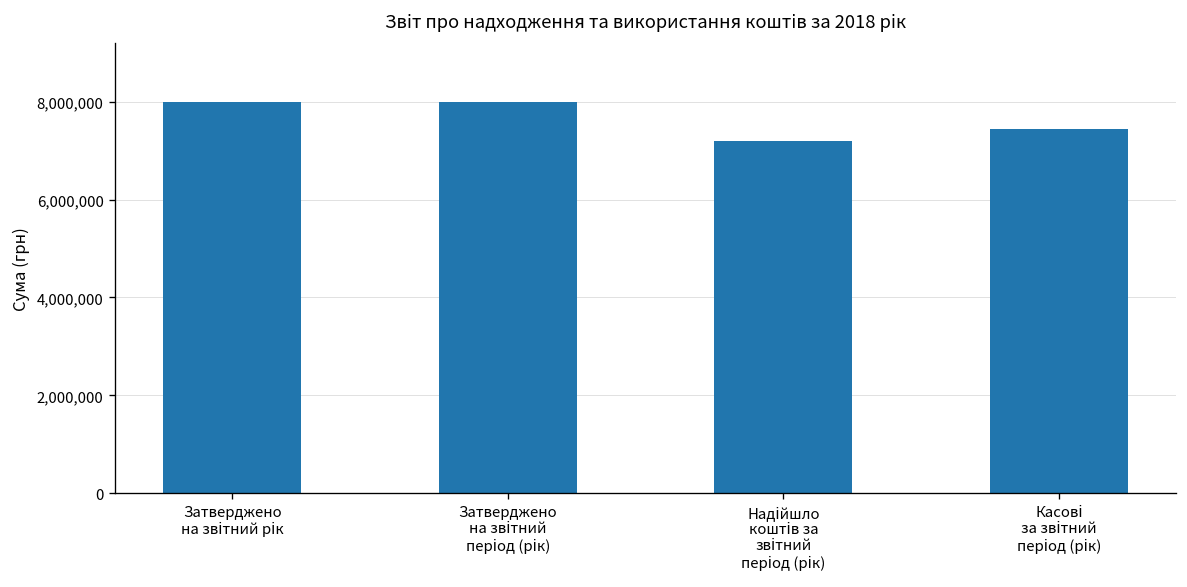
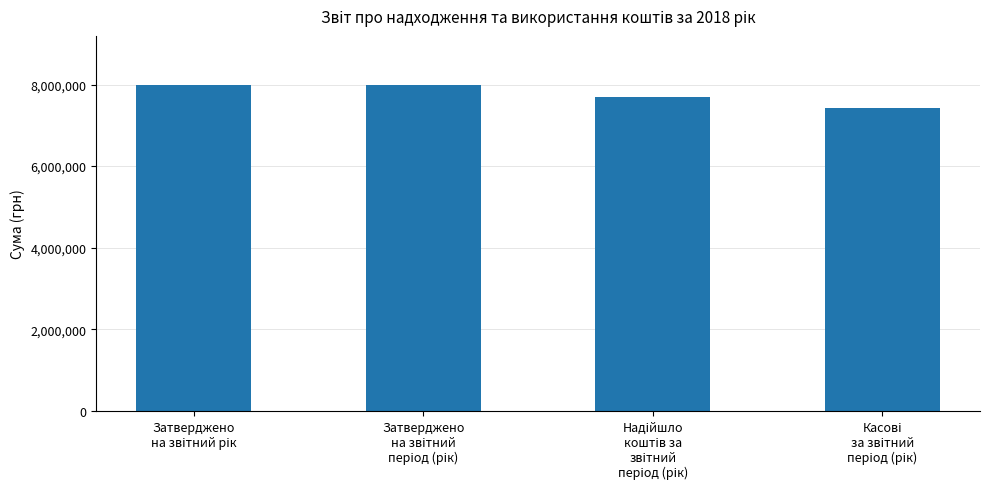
  {
    "Затверджено на звітний рік": "8,000,000",
    "Затверджено на звітний період (рік)": "8,000,000",
-   "Надійшло коштів за звітний період (рік)": "7,200,000",
+   "Надійшло коштів за звітний період (рік)": "7,700,000",
    "Касові за звітний період (рік)": "7,400,000"
  }
